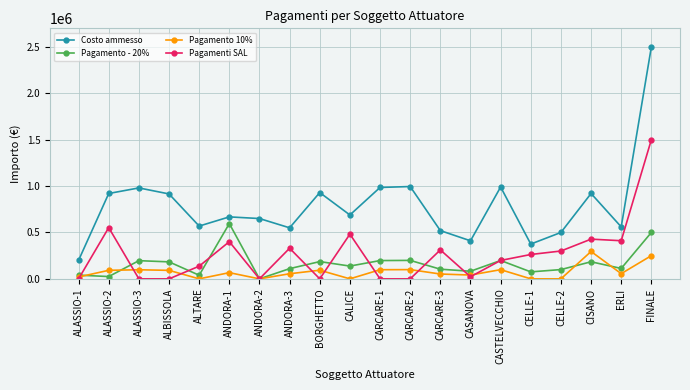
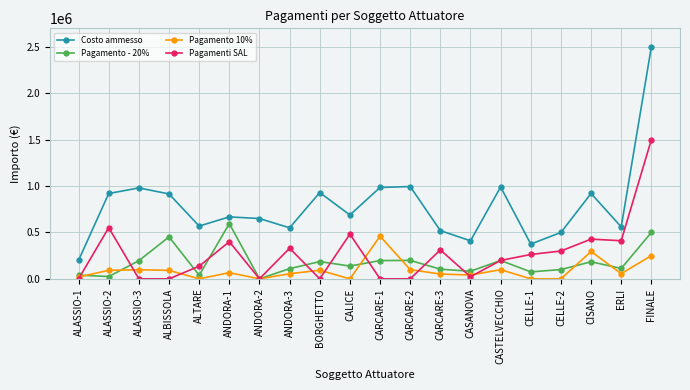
  {
    "Costo ammesso": {
      "ALASSIO-1": 200000,
      "ALASSIO-2": 900000,
      "ALASSIO-3": 1000000,
      "ALBISSOLA": 900000,
      "ALTARE": 600000,
      "ANDORA-1": 700000,
      "ANDORA-2": 700000,
      "ANDORA-3": 600000,
      "BORGHETTO": 900000,
      "CALICE": 700000,
      "CARCARE-1": 1000000,
      "CARCARE-2": 1000000,
      "CARCARE-3": 500000,
      "CASANOVA": 400000,
      "CASTELVECCHIO": 1000000,
      "CELLE-1": 400000,
      "CELLE-2": 500000,
      "CISANO": 900000,
      "ERLI": 600000,
      "FINALE": 2500000
    },
    "Pagamento - 20%": {
      "ALASSIO-2": 0,
      "ALASSIO-3": 200000,
-     "ALBISSOLA": 200000,
+     "ALBISSOLA": 500000,
      "ALTARE": 0,
      "ANDORA-1": 600000,
      "ANDORA-3": 100000,
      "BORGHETTO": 200000,
      "CALICE": 100000,
      "CARCARE-1": 200000,
      "CARCARE-2": 200000,
      "CARCARE-3": 100000,
      "CASANOVA": 100000,
      "CELLE-1": 100000,
      "CELLE-2": 100000,
      "CISANO": 200000,
      "ERLI": 100000,
      "FINALE": 500000
    },
    "Pagamento 10%": {
      "ALASSIO-2": 100000,
      "ALASSIO-3": 100000,
      "ALBISSOLA": 100000,
      "ALTARE": 0,
      "ANDORA-1": 100000,
      "ANDORA-3": 100000,
      "BORGHETTO": 100000,
      "CALICE": 0,
-     "CARCARE-1": 100000,
+     "CARCARE-1": 500000,
      "CARCARE-2": 100000,
      "CARCARE-3": 100000,
      "CASTELVECCHIO": 100000,
      "CELLE-1": 0,
      "CELLE-2": 0,
      "CISANO": 300000,
      "ERLI": 100000,
      "FINALE": 300000
    },
    "Pagamenti SAL": {
      "ALASSIO-2": 600000,
      "ALASSIO-3": 0,
      "ALBISSOLA": 0,
      "ALTARE": 100000,
      "ANDORA-1": 400000,
      "ANDORA-3": 300000,
      "BORGHETTO": 0,
      "CALICE": 500000,
      "CARCARE-1": 0,
      "CARCARE-2": 0,
      "CARCARE-3": 300000,
      "CELLE-1": 300000,
      "CELLE-2": 300000,
      "CISANO": 400000,
      "ERLI": 400000,
      "FINALE": 1500000
    }
  }
